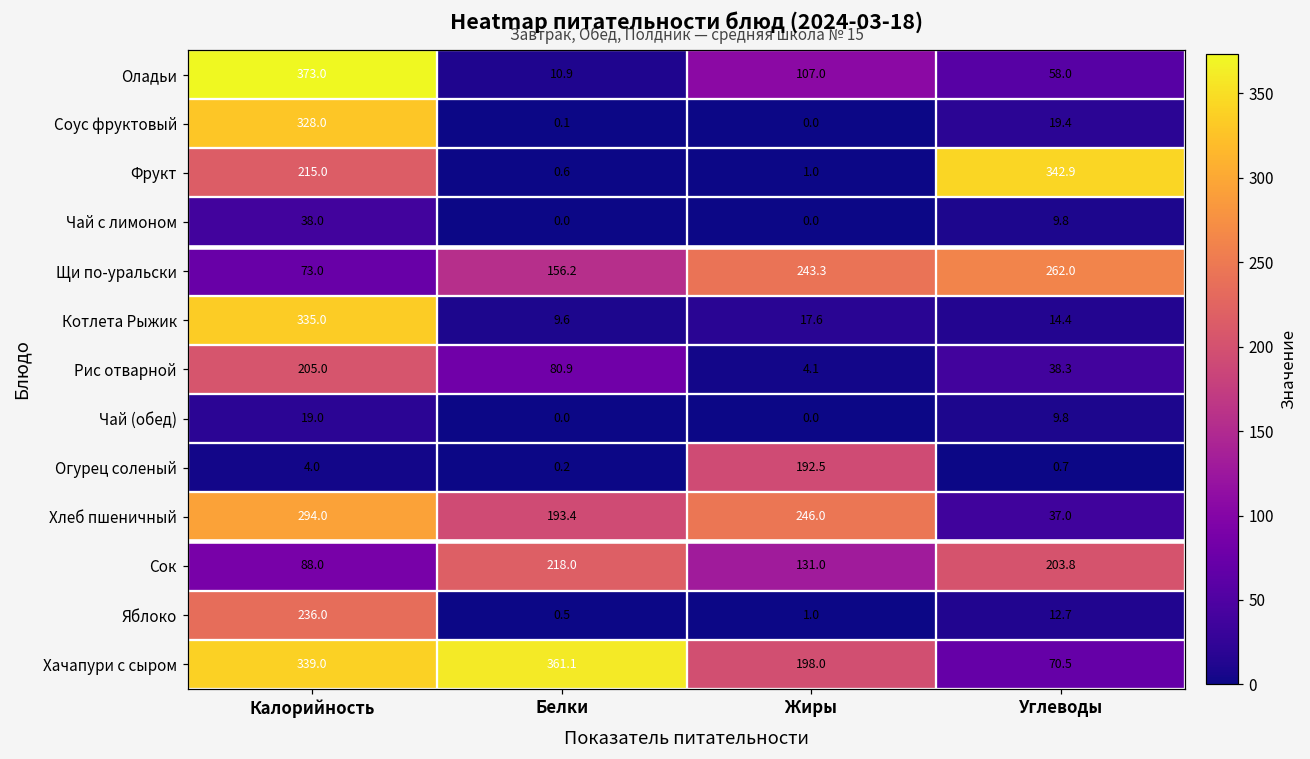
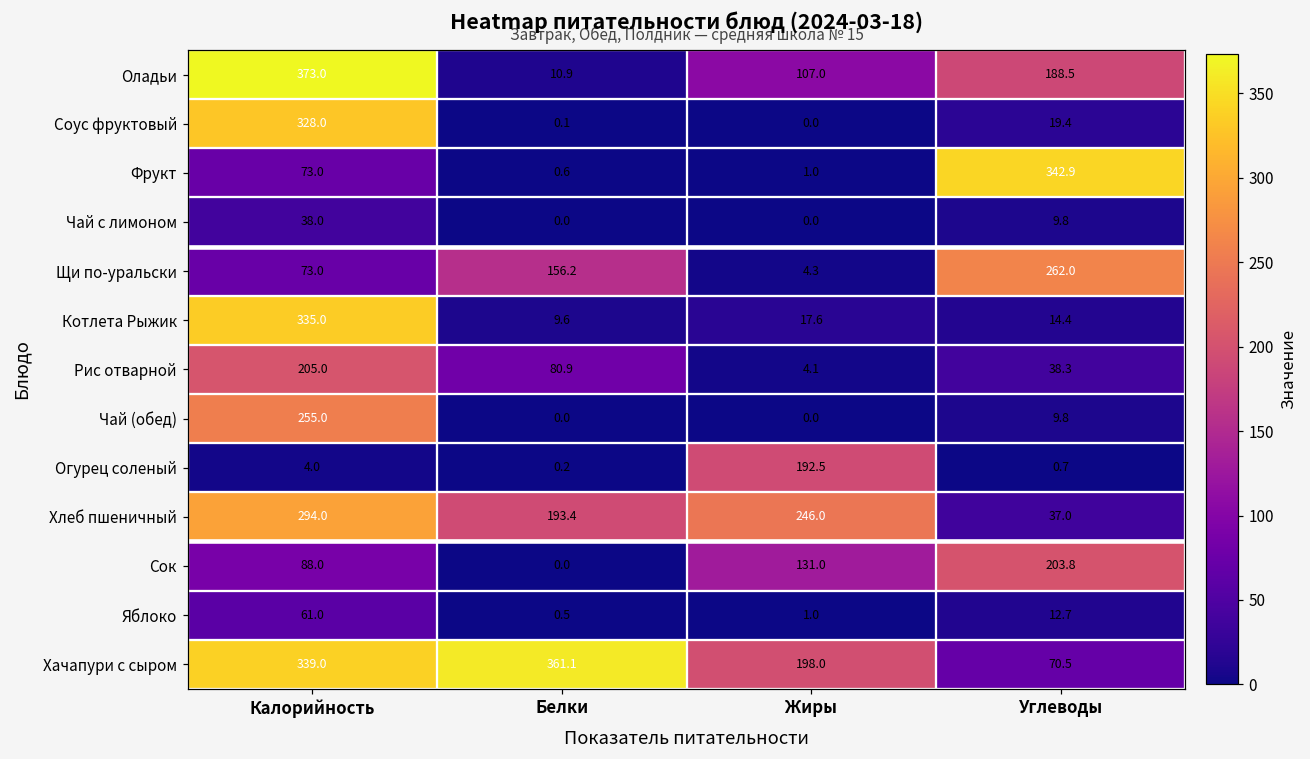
  {
    "Оладьи": {
      "Калорийность": 373.0,
      "Белки": 10.9,
      "Жиры": 107.0,
-     "Углеводы": 58.0
+     "Углеводы": 188.5
    },
    "Соус фруктовый": {
      "Калорийность": 328.0,
      "Белки": 0.1,
      "Жиры": 0.0,
      "Углеводы": 19.4
    },
    "Фрукт": {
-     "Калорийность": 215.0,
+     "Калорийность": 73.0,
      "Белки": 0.6,
      "Жиры": 1.0,
      "Углеводы": 342.9
    },
    "Чай с лимоном": {
      "Калорийность": 38.0,
      "Белки": 0.0,
      "Жиры": 0.0,
      "Углеводы": 9.8
    },
    "Щи по-уральски": {
      "Калорийность": 73.0,
      "Белки": 156.2,
-     "Жиры": 243.3,
+     "Жиры": 4.3,
      "Углеводы": 262.0
    },
    "Котлета Рыжик": {
      "Калорийность": 335.0,
      "Белки": 9.6,
      "Жиры": 17.6,
      "Углеводы": 14.4
    },
    "Рис отварной": {
      "Калорийность": 205.0,
      "Белки": 80.9,
      "Жиры": 4.1,
      "Углеводы": 38.3
    },
    "Чай (обед)": {
-     "Калорийность": 19.0,
+     "Калорийность": 255.0,
      "Белки": 0.0,
      "Жиры": 0.0,
      "Углеводы": 9.8
    },
    "Огурец соленый": {
      "Калорийность": 4.0,
      "Белки": 0.2,
      "Жиры": 192.5,
      "Углеводы": 0.7
    },
    "Хлеб пшеничный": {
      "Калорийность": 294.0,
      "Белки": 193.4,
      "Жиры": 246.0,
      "Углеводы": 37.0
    },
    "Сок": {
      "Калорийность": 88.0,
-     "Белки": 218.0,
+     "Белки": 0.0,
      "Жиры": 131.0,
      "Углеводы": 203.8
    },
    "Яблоко": {
-     "Калорийность": 236.0,
+     "Калорийность": 61.0,
      "Белки": 0.5,
      "Жиры": 1.0,
      "Углеводы": 12.7
    },
    "Хачапури с сыром": {
      "Калорийность": 339.0,
      "Белки": 361.1,
      "Жиры": 198.0,
      "Углеводы": 70.5
    }
  }
